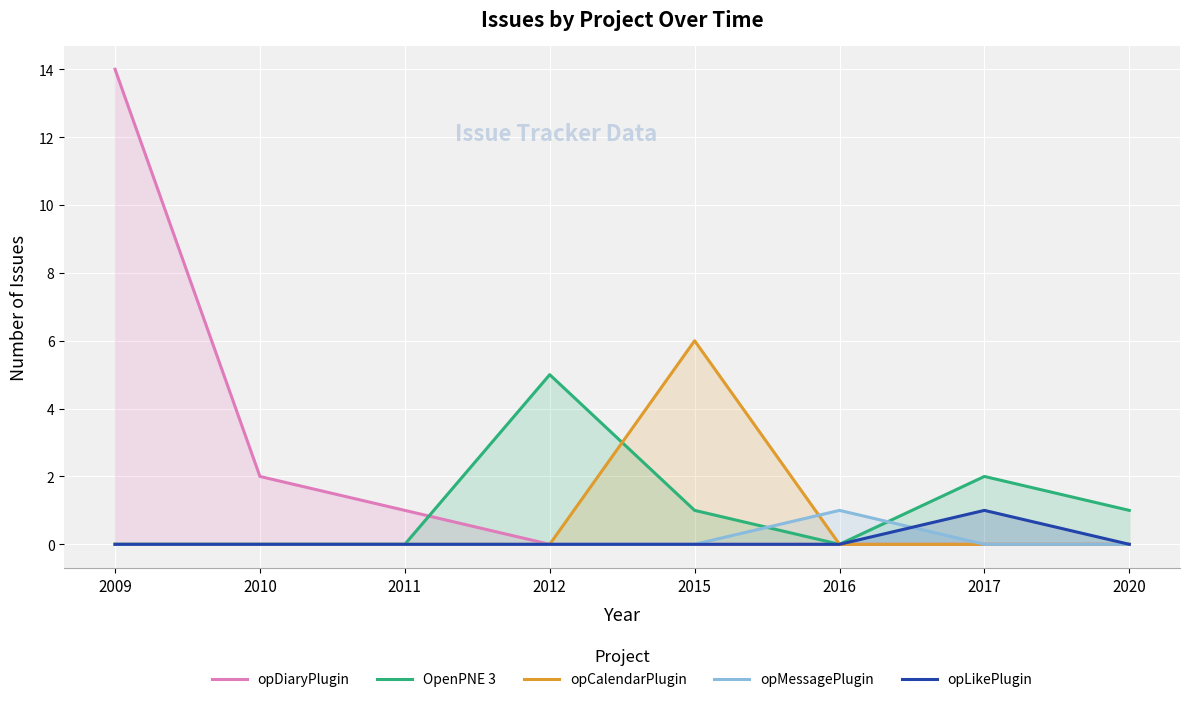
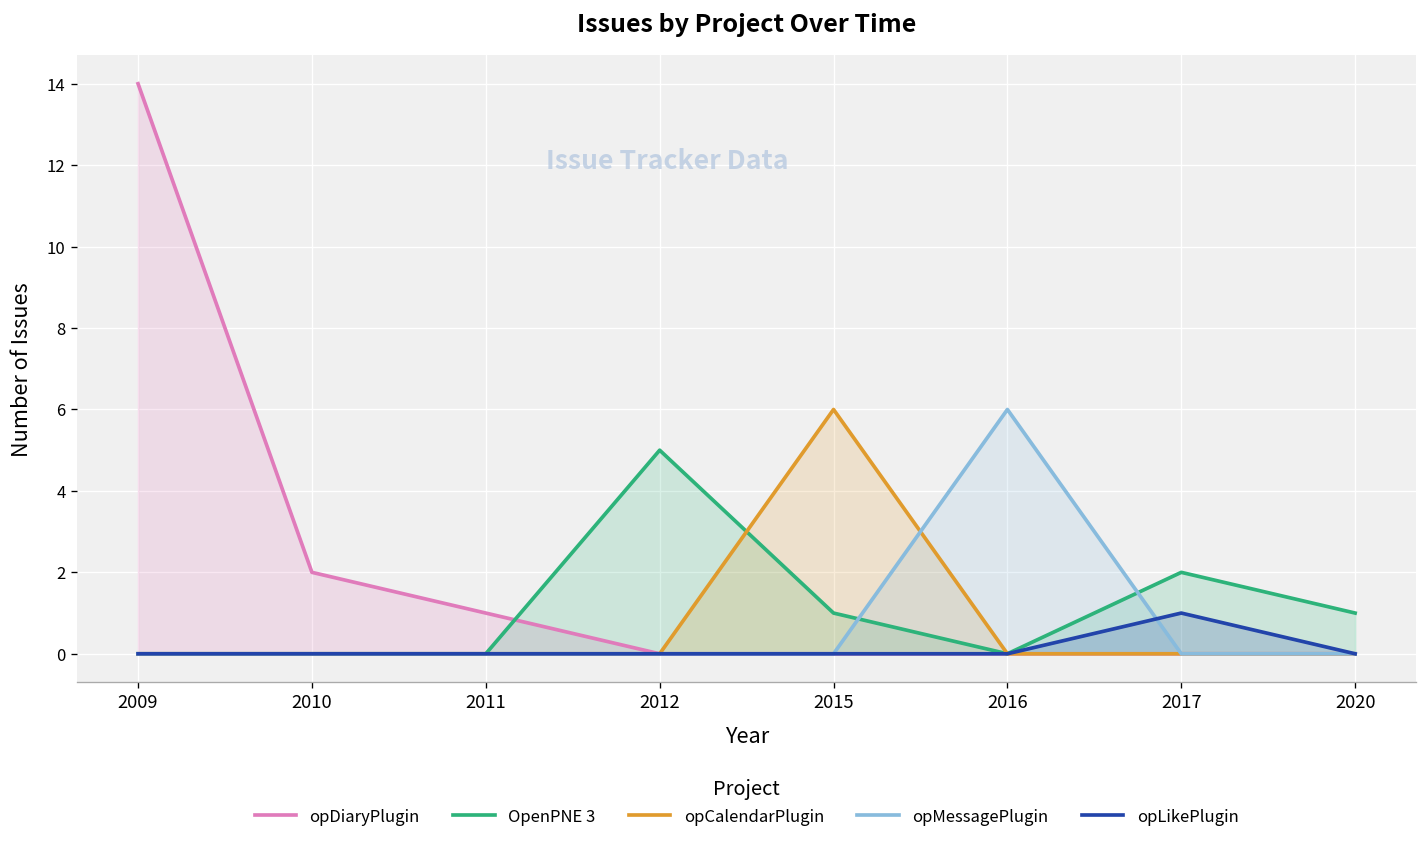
  {
    "opDiaryPlugin": {
      "2009": 14,
      "2010": 2,
      "2011": 1
    },
    "OpenPNE 3": {
      "2012": 5,
      "2015": 1,
      "2017": 2,
      "2020": 1
    },
    "opCalendarPlugin": {
      "2015": 6
    },
    "opMessagePlugin": {
-     "2016": 1
+     "2016": 6
    },
    "opLikePlugin": {
      "2017": 1
    }
  }
